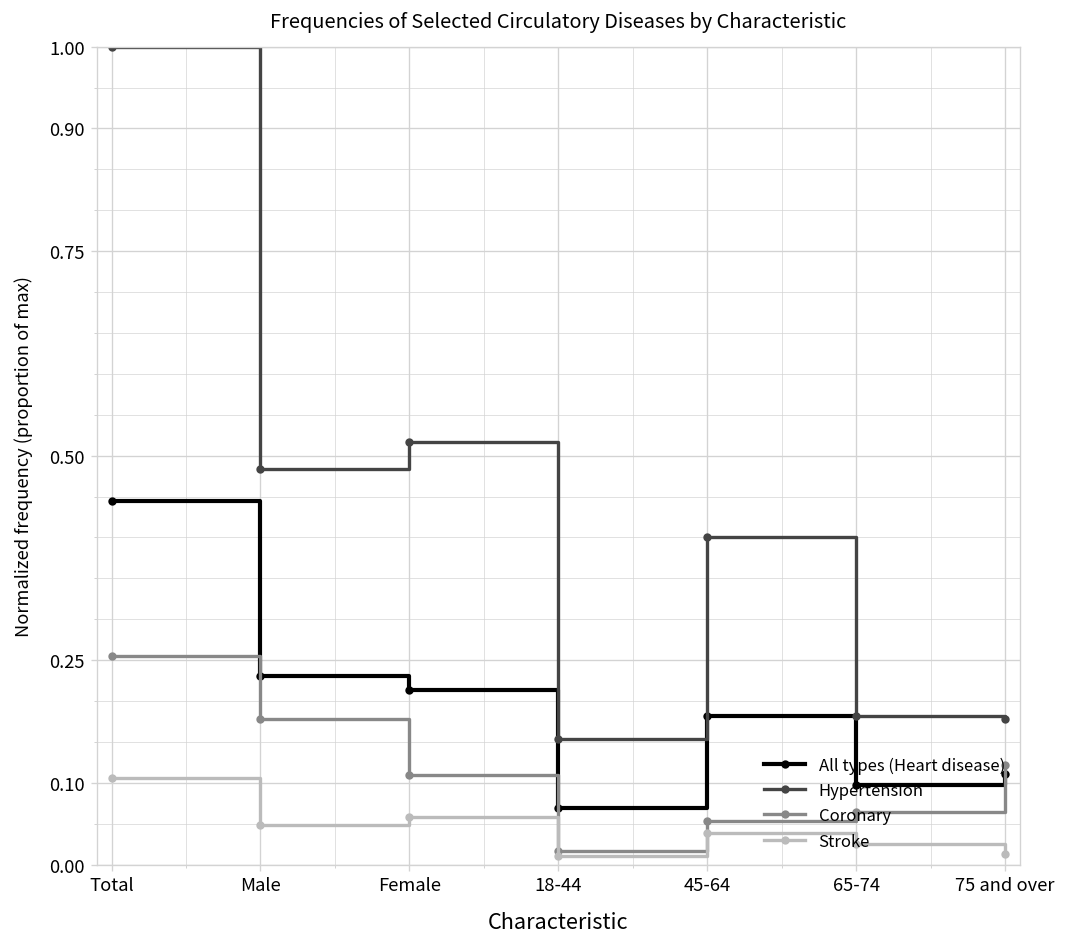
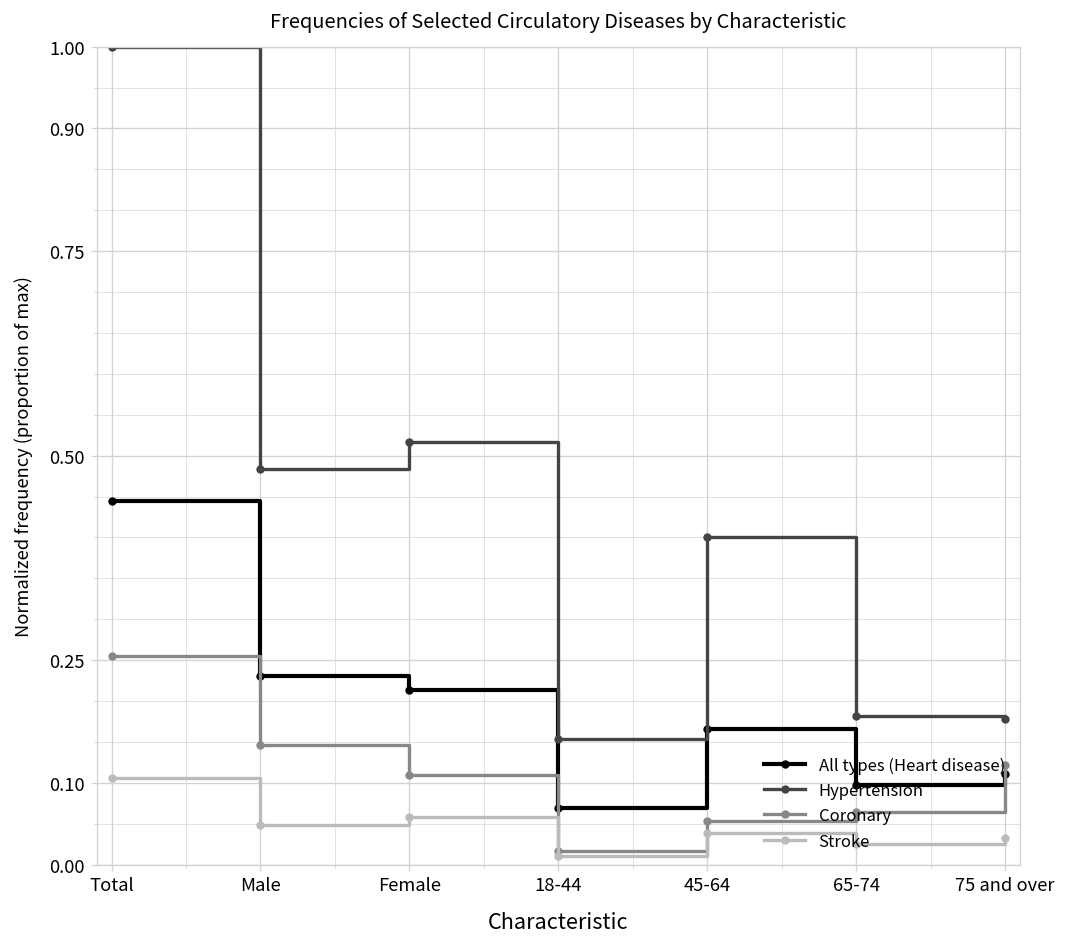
  {
    "All types (Heart disease)": {
      "Total": 0.44,
      "Male": 0.23,
      "Female": 0.21,
      "18-44": 0.07,
-     "45-64": 0.18,
+     "45-64": 0.17,
      "65-74": 0.10,
      "75 and over": 0.11
    },
    "Hypertension": {
      "Total": 1.00,
      "Male": 0.48,
      "Female": 0.52,
      "18-44": 0.15,
      "45-64": 0.40,
      "65-74": 0.18,
      "75 and over": 0.18
    },
    "Coronary": {
      "Total": 0.26,
-     "Male": 0.18,
+     "Male": 0.15,
      "Female": 0.11,
      "18-44": 0.02,
      "45-64": 0.05,
      "65-74": 0.06,
      "75 and over": 0.12
    },
    "Stroke": {
      "Total": 0.11,
      "Male": 0.05,
      "Female": 0.06,
      "18-44": 0.01,
      "45-64": 0.04,
      "65-74": 0.03,
-     "75 and over": 0.01
+     "75 and over": 0.03
    }
  }
